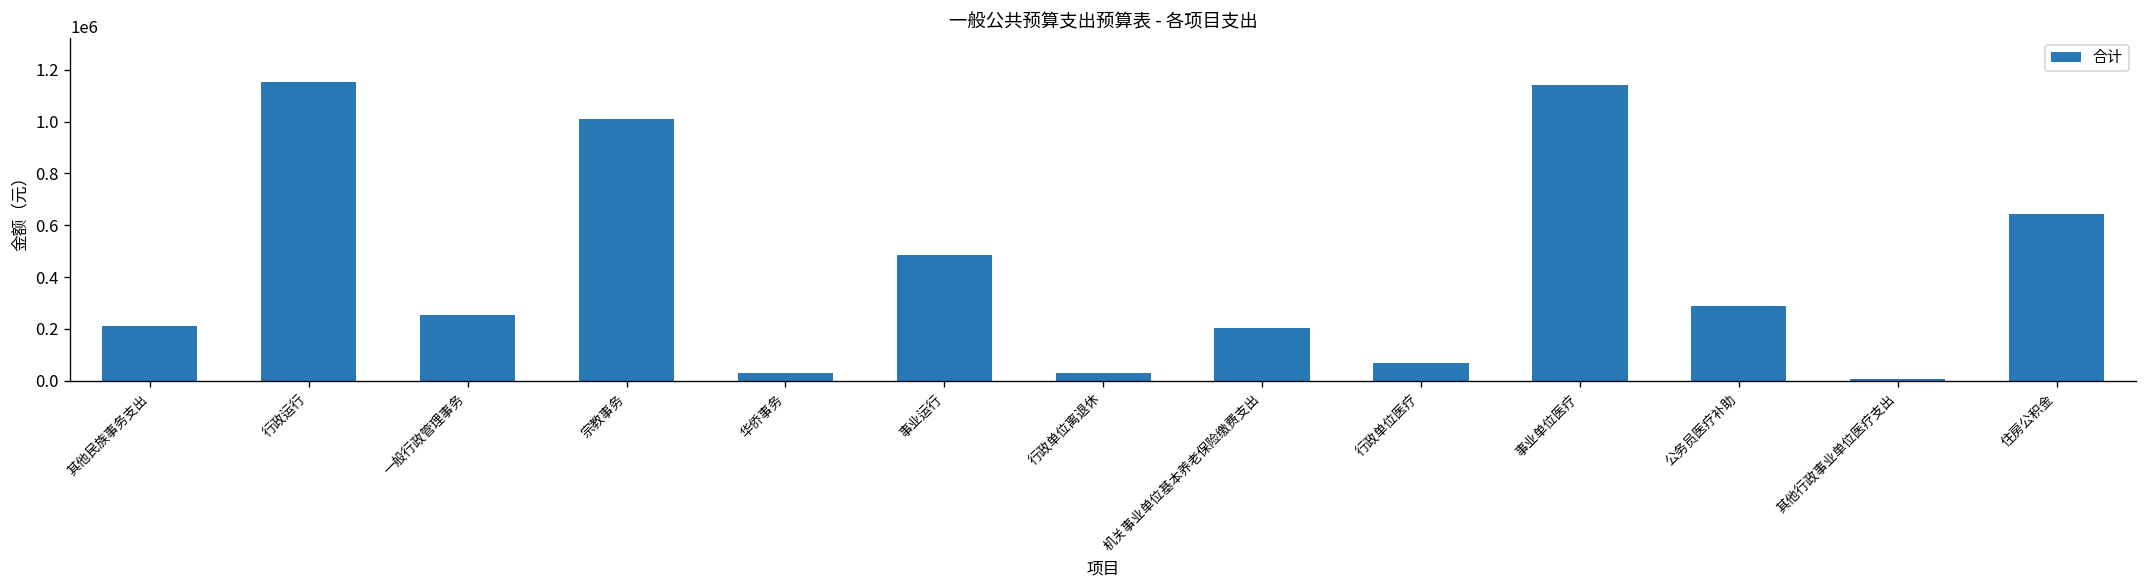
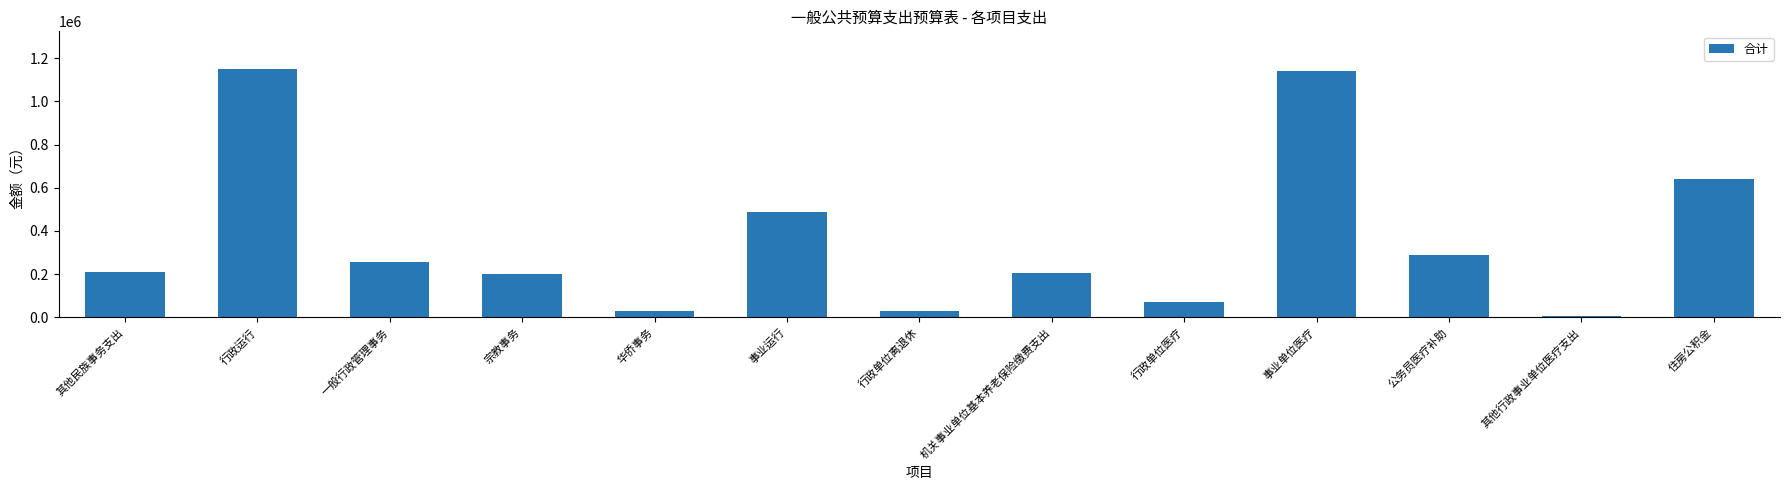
  {
    "其他民族事务支出": 210000,
    "行政运行": 1150000,
    "一般行政管理事务": 260000,
-   "宗教事务": 1010000,
+   "宗教事务": 200000,
    "华侨事务": 30000,
    "事业运行": 490000,
    "行政单位离退休": 30000,
    "机关事业单位基本养老保险缴费支出": 200000,
    "行政单位医疗": 70000,
    "事业单位医疗": 1140000,
    "公务员医疗补助": 290000,
    "住房公积金": 640000
  }
